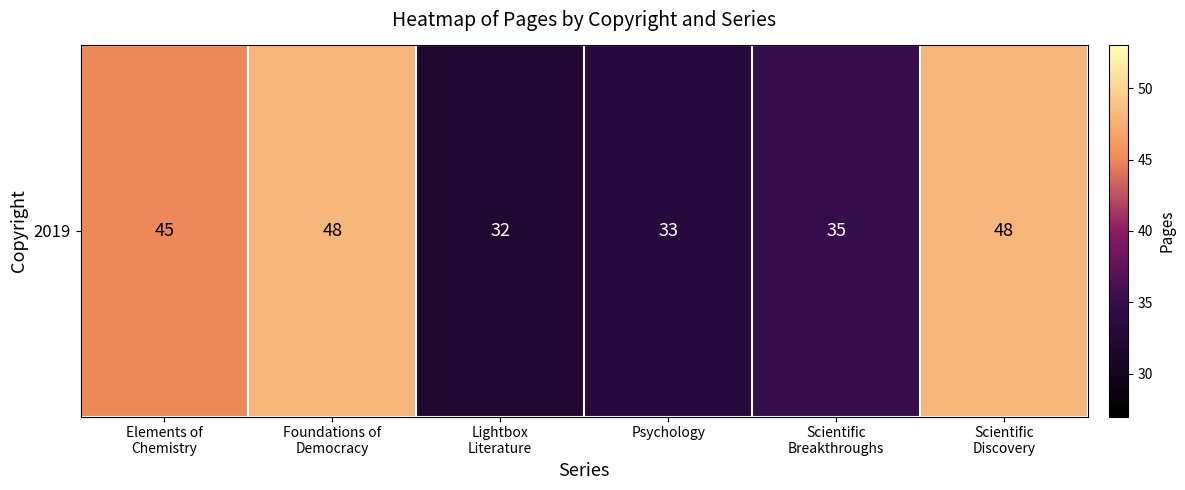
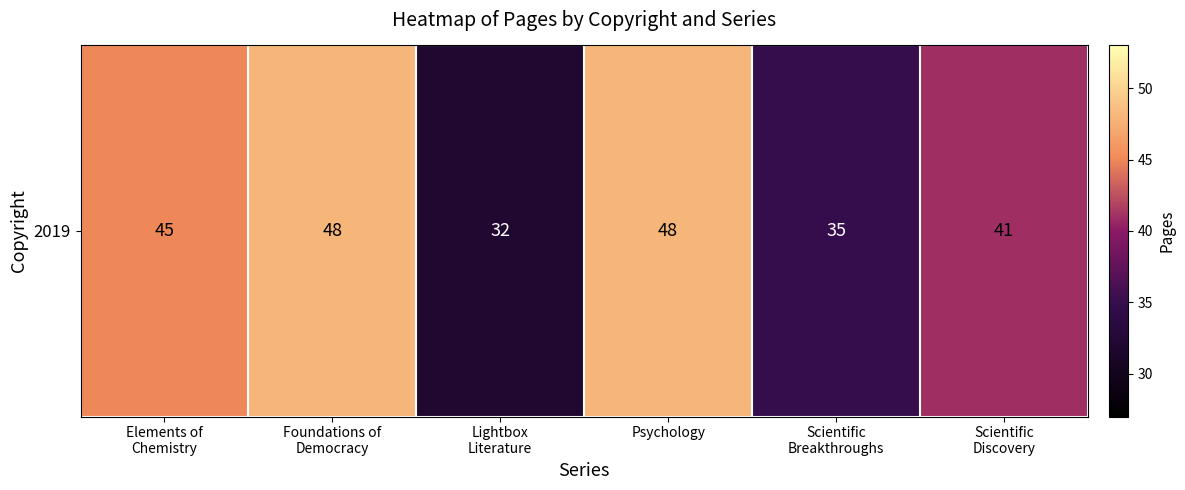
  {
    "2019": {
      "Elements of Chemistry": 45,
      "Foundations of Democracy": 48,
      "Lightbox Literature": 32,
-     "Psychology": 33,
+     "Psychology": 48,
      "Scientific Breakthroughs": 35,
-     "Scientific Discovery": 48
+     "Scientific Discovery": 41
    }
  }
